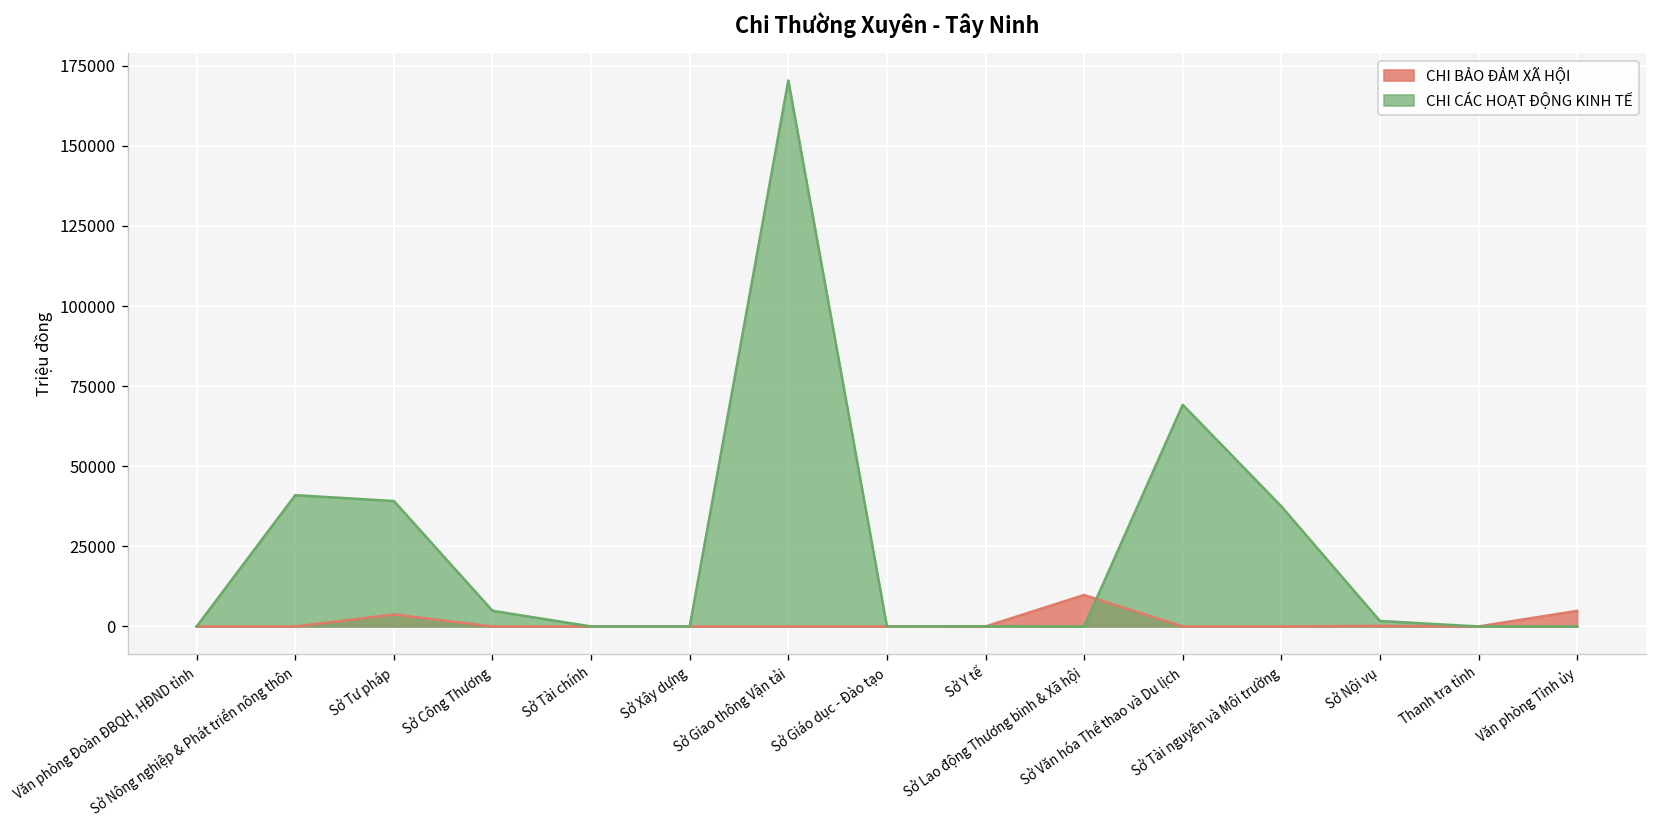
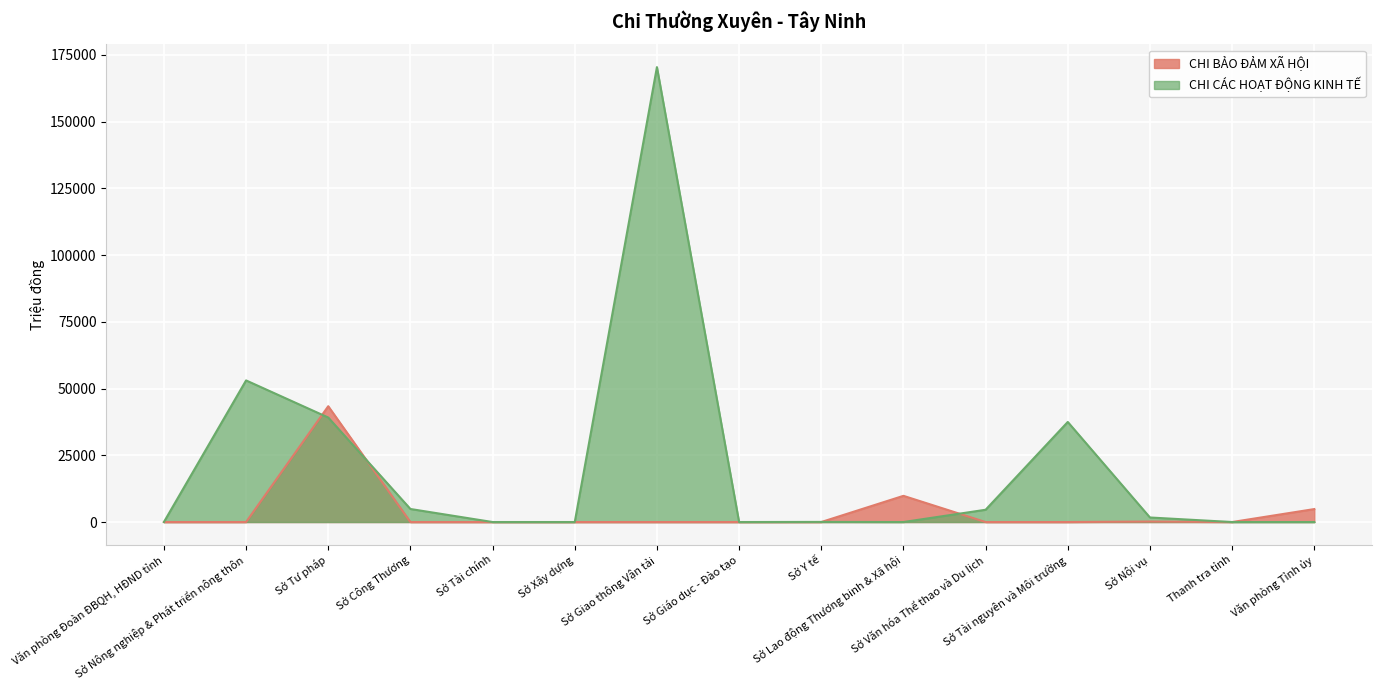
  {
    "CHI BẢO ĐẢM XÃ HỘI": {
      "Sở Nông nghiệp & Phát triển nông thôn": 0,
-     "Sở Tư pháp": 4000,
+     "Sở Tư pháp": 43000,
      "Sở Công Thương": 0,
      "Sở Giao thông Vận tải": 0,
      "Sở Lao động Thương binh & Xã hội": 10000,
      "Sở Văn hóa Thể thao và Du lịch": 0,
      "Sở Tài nguyên và Môi trường": 0,
      "Sở Nội vụ": 0,
      "Văn phòng Tỉnh ủy": 5000
    },
    "CHI CÁC HOẠT ĐỘNG KINH TẾ": {
-     "Sở Nông nghiệp & Phát triển nông thôn": 41000,
+     "Sở Nông nghiệp & Phát triển nông thôn": 53000,
      "Sở Tư pháp": 39000,
      "Sở Công Thương": 5000,
      "Sở Giao thông Vận tải": 170000,
      "Sở Lao động Thương binh & Xã hội": 0,
-     "Sở Văn hóa Thể thao và Du lịch": 69000,
+     "Sở Văn hóa Thể thao và Du lịch": 5000,
      "Sở Tài nguyên và Môi trường": 37000,
      "Sở Nội vụ": 2000,
      "Văn phòng Tỉnh ủy": 0
    }
  }
